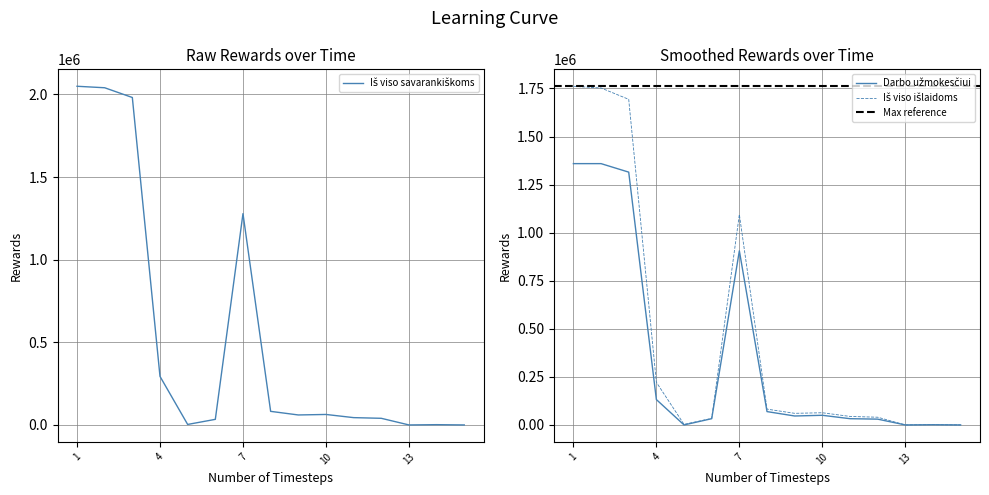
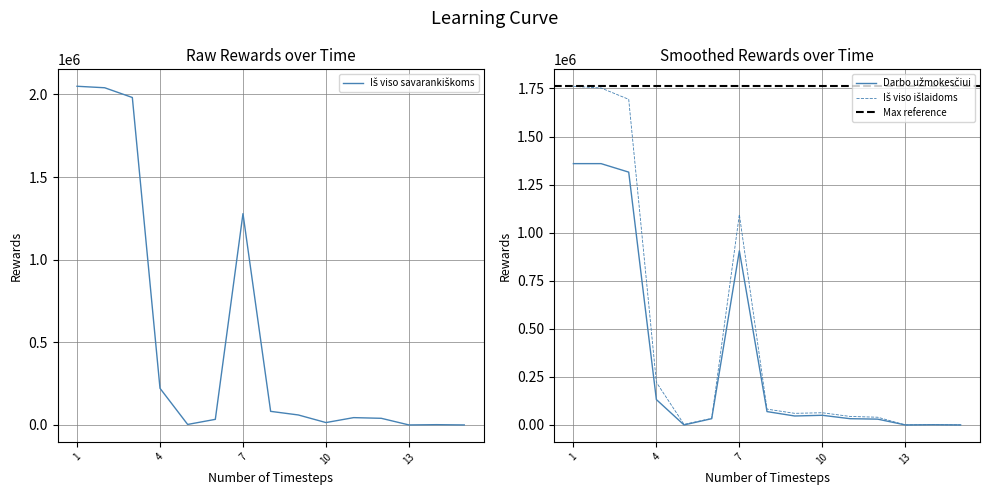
  {
    "Raw Rewards over Time": {
      "1": 2050000,
-     "4": 290000,
+     "4": 220000,
      "7": 1280000,
-     "10": 60000,
+     "10": 10000,
      "13": 0
    }
  }
